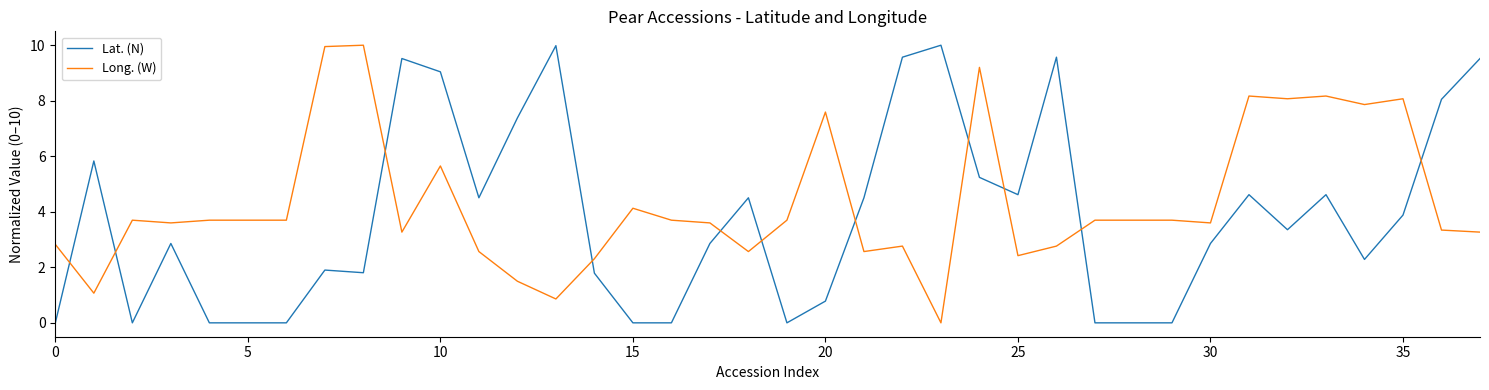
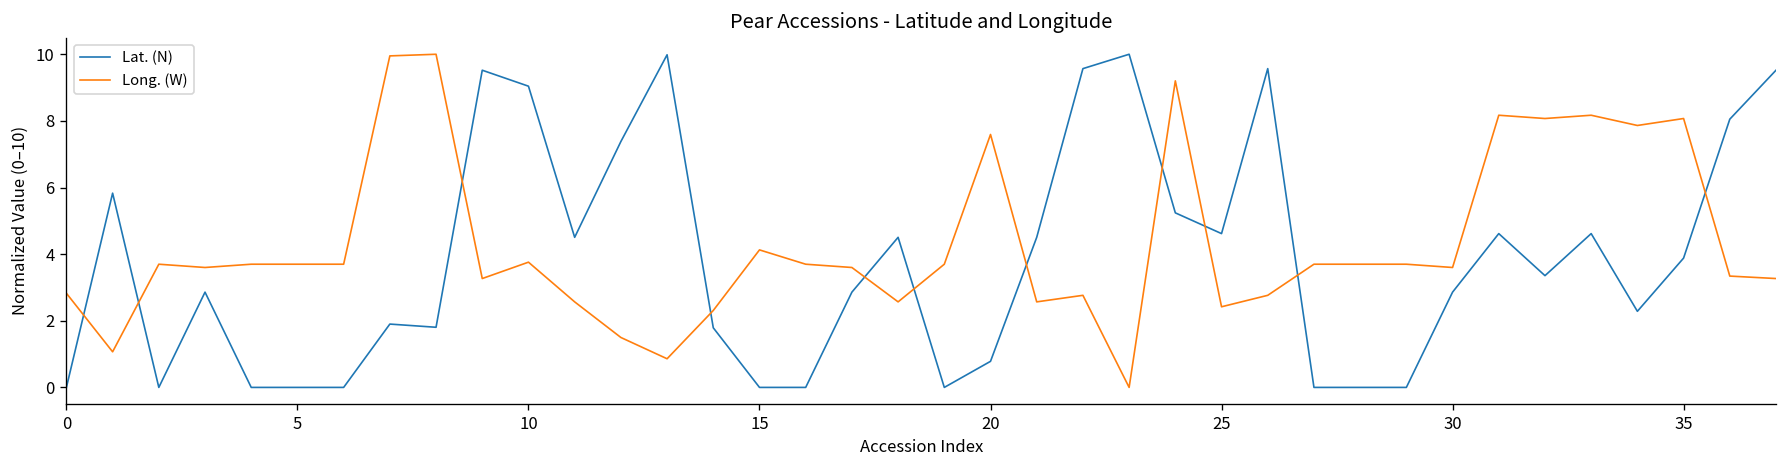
  {
    "Lat. (N)": {
      "0": 0.0,
      "5": 0.0,
      "10": 9.0,
      "15": 0.0,
      "20": 0.8,
      "25": 4.6,
      "30": 2.9,
      "35": 3.9
    },
    "Long. (W)": {
      "0": 2.8,
      "5": 3.7,
-     "10": 5.7,
+     "10": 3.8,
      "15": 4.1,
      "20": 7.6,
      "25": 2.4,
      "30": 3.6,
      "35": 8.1
    }
  }
